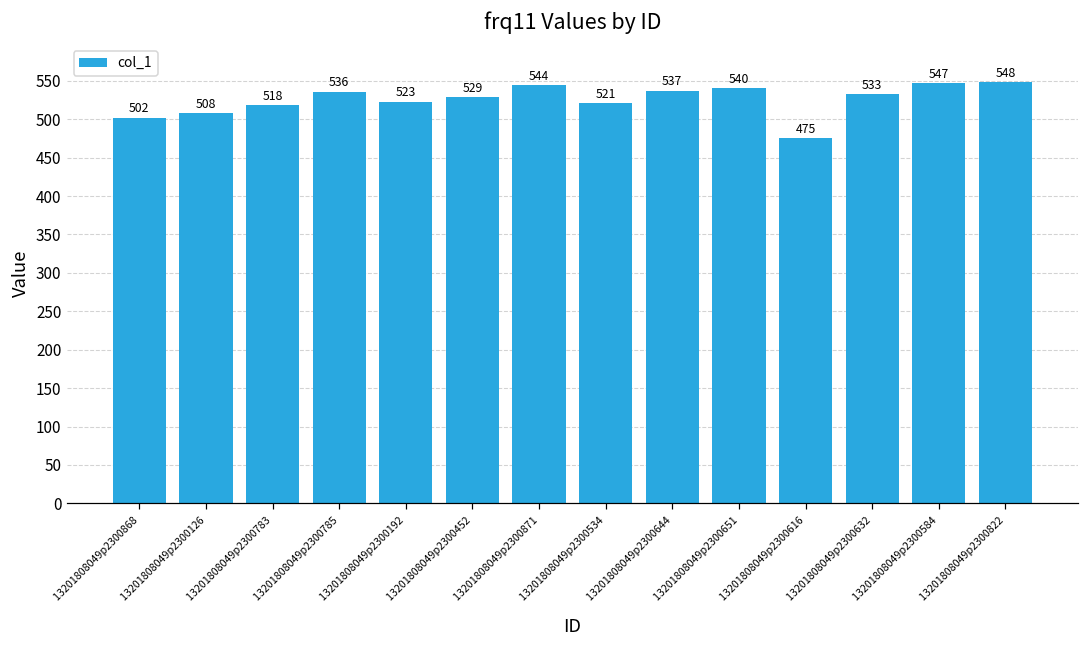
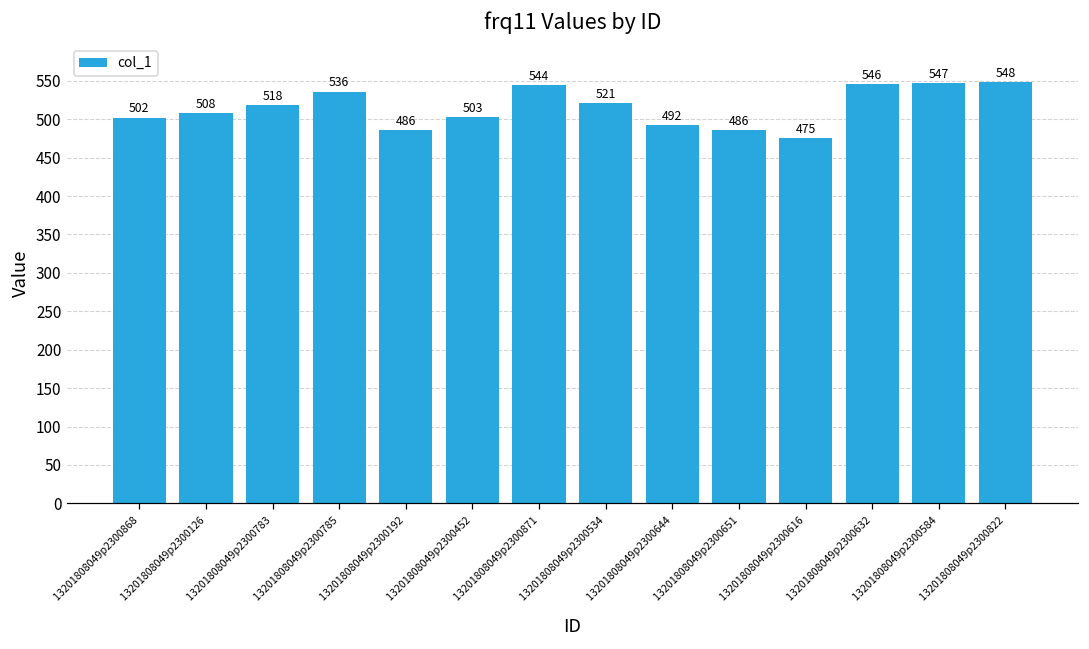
  {
    "13201808049p2300868": 502,
    "13201808049p2300126": 508,
    "13201808049p2300783": 518,
    "13201808049p2300785": 536,
-   "13201808049p2300192": 523,
-   "13201808049p2300452": 529,
+   "13201808049p2300192": 486,
+   "13201808049p2300452": 503,
    "13201808049p2300871": 544,
    "13201808049p2300534": 521,
-   "13201808049p2300644": 537,
-   "13201808049p2300651": 540,
+   "13201808049p2300644": 492,
+   "13201808049p2300651": 486,
    "13201808049p2300616": 475,
-   "13201808049p2300632": 533,
+   "13201808049p2300632": 546,
    "13201808049p2300584": 547,
    "13201808049p2300822": 548
  }
